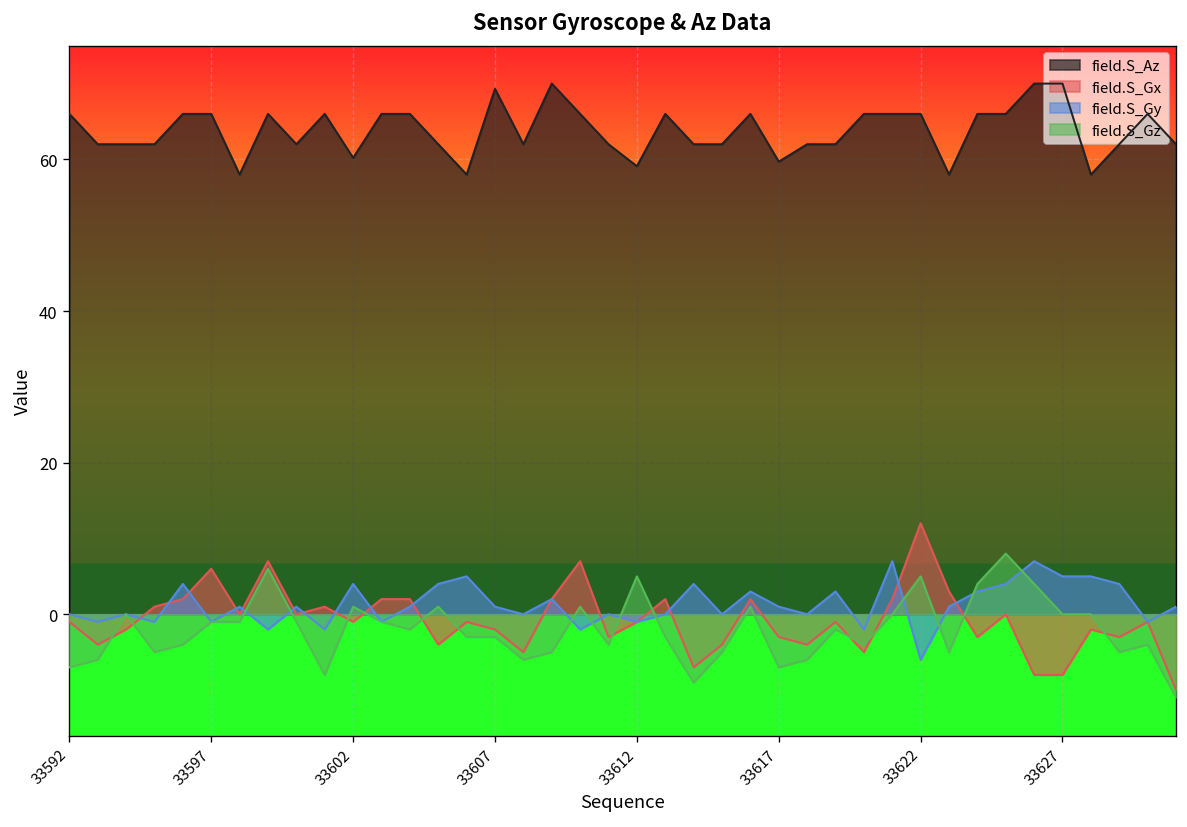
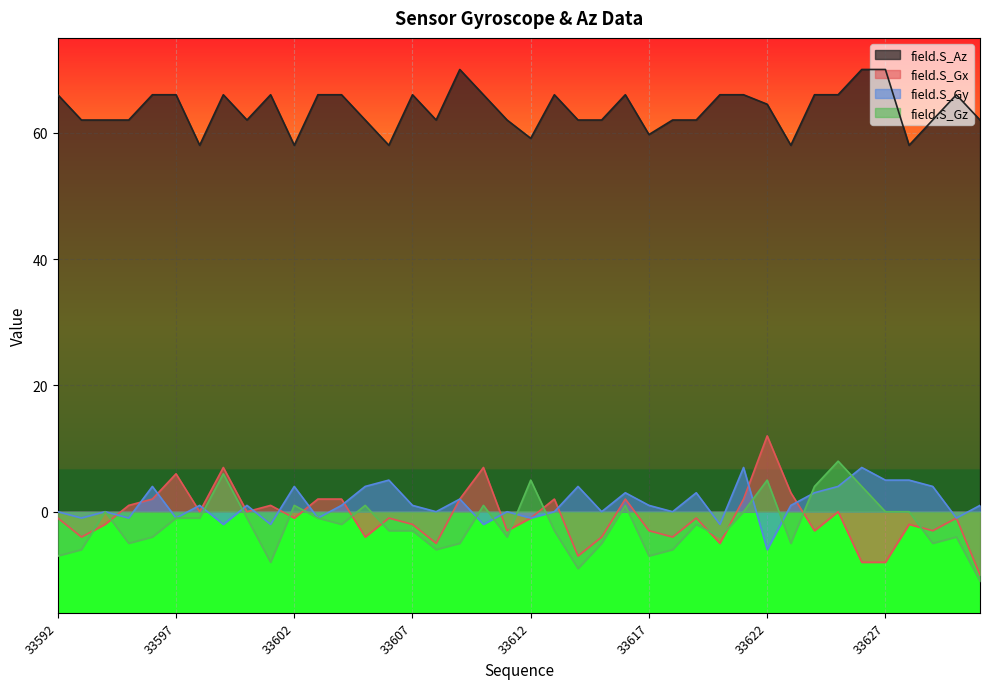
  {
    "field.S_Az": {
      "33592": 66,
      "33597": 66,
-     "33602": 60,
-     "33607": 69,
+     "33602": 58,
+     "33607": 66,
      "33612": 59,
      "33617": 60,
-     "33622": 66
+     "33622": 65
    }
  }
